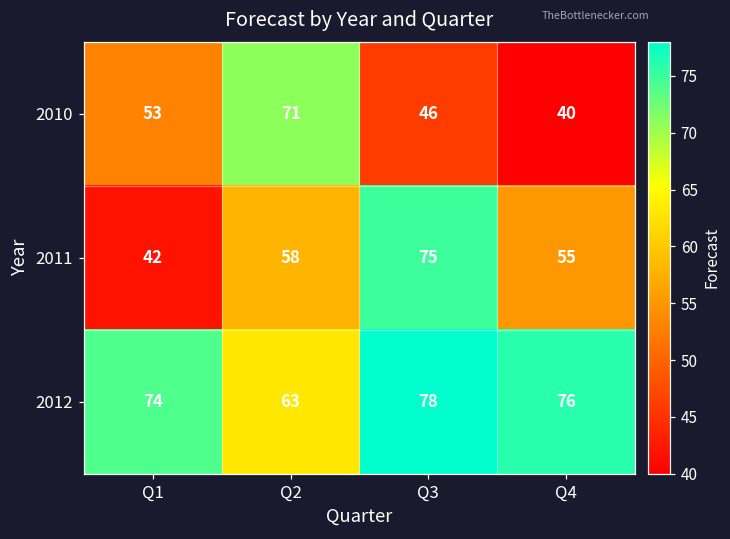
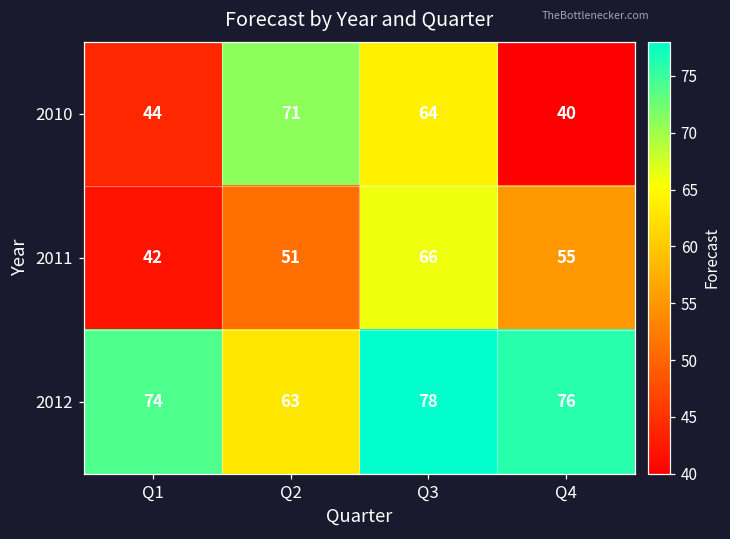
  {
    "2010": {
-     "Q1": 53,
+     "Q1": 44,
      "Q2": 71,
-     "Q3": 46,
+     "Q3": 64,
      "Q4": 40
    },
    "2011": {
      "Q1": 42,
-     "Q2": 58,
-     "Q3": 75,
+     "Q2": 51,
+     "Q3": 66,
      "Q4": 55
    },
    "2012": {
      "Q1": 74,
      "Q2": 63,
      "Q3": 78,
      "Q4": 76
    }
  }
